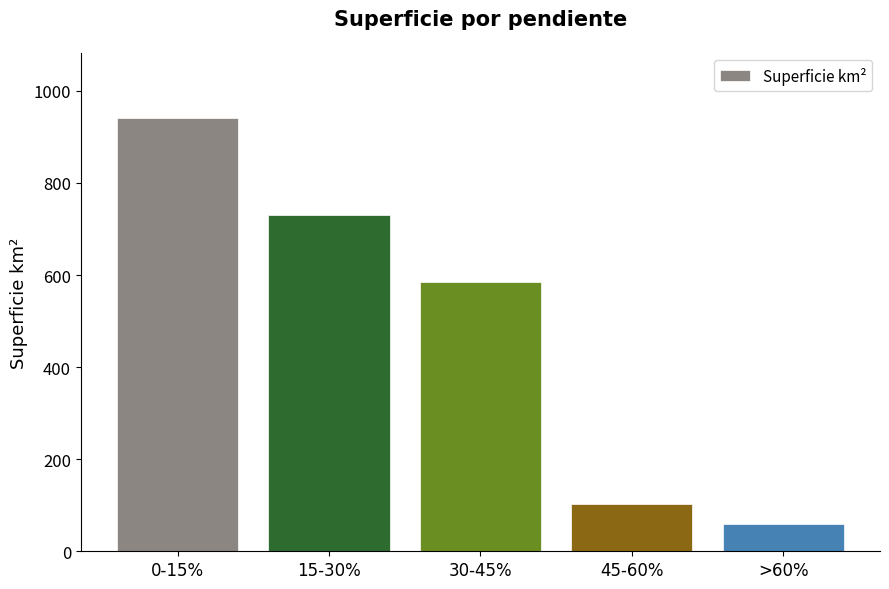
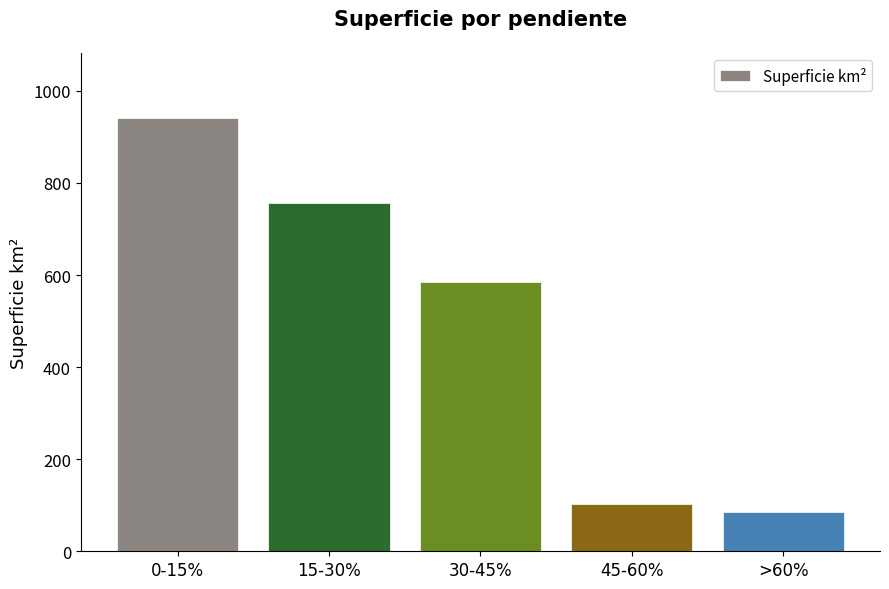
  {
    "0-15%": 940,
-   "15-30%": 730,
+   "15-30%": 760,
    "30-45%": 580,
    "45-60%": 100,
-   ">60%": 60
+   ">60%": 90
  }
